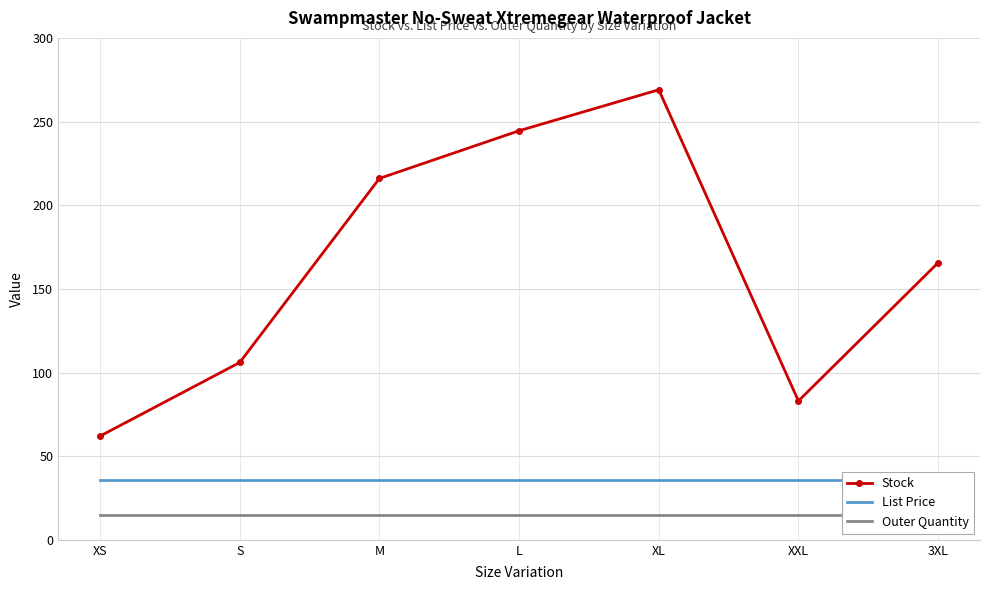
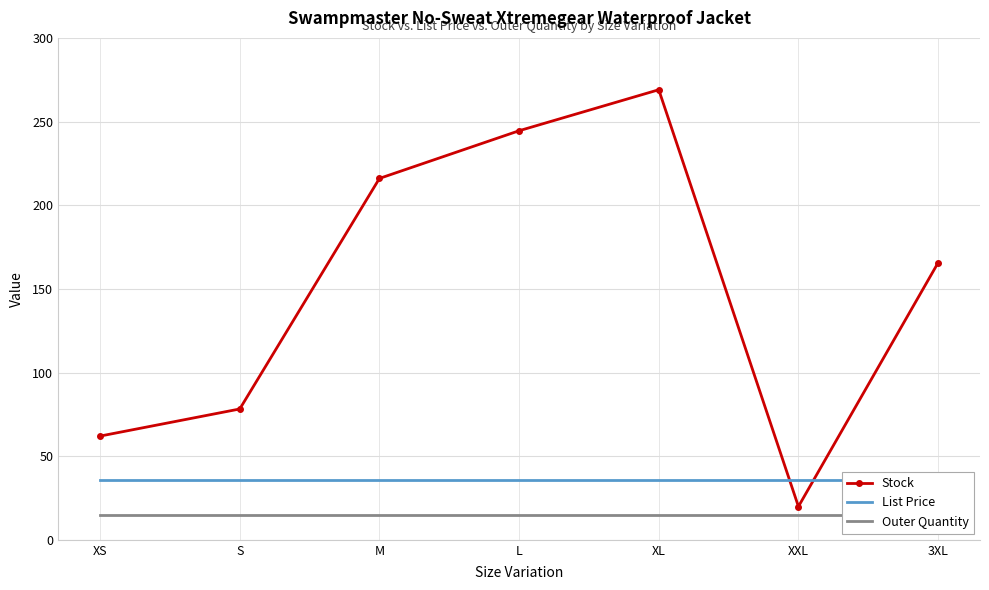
  {
    "Stock": {
      "XS": 62,
-     "S": 106,
+     "S": 78,
      "M": 216,
      "L": 245,
      "XL": 269,
-     "XXL": 83,
+     "XXL": 20,
      "3XL": 166
    },
    "List Price": {
      "XS": 36,
      "S": 36,
      "M": 36,
      "L": 36,
      "XL": 36,
      "XXL": 36
    },
    "Outer Quantity": {
      "XS": 15,
      "S": 15,
      "M": 15,
      "L": 15,
      "XL": 15,
      "XXL": 15
    }
  }
